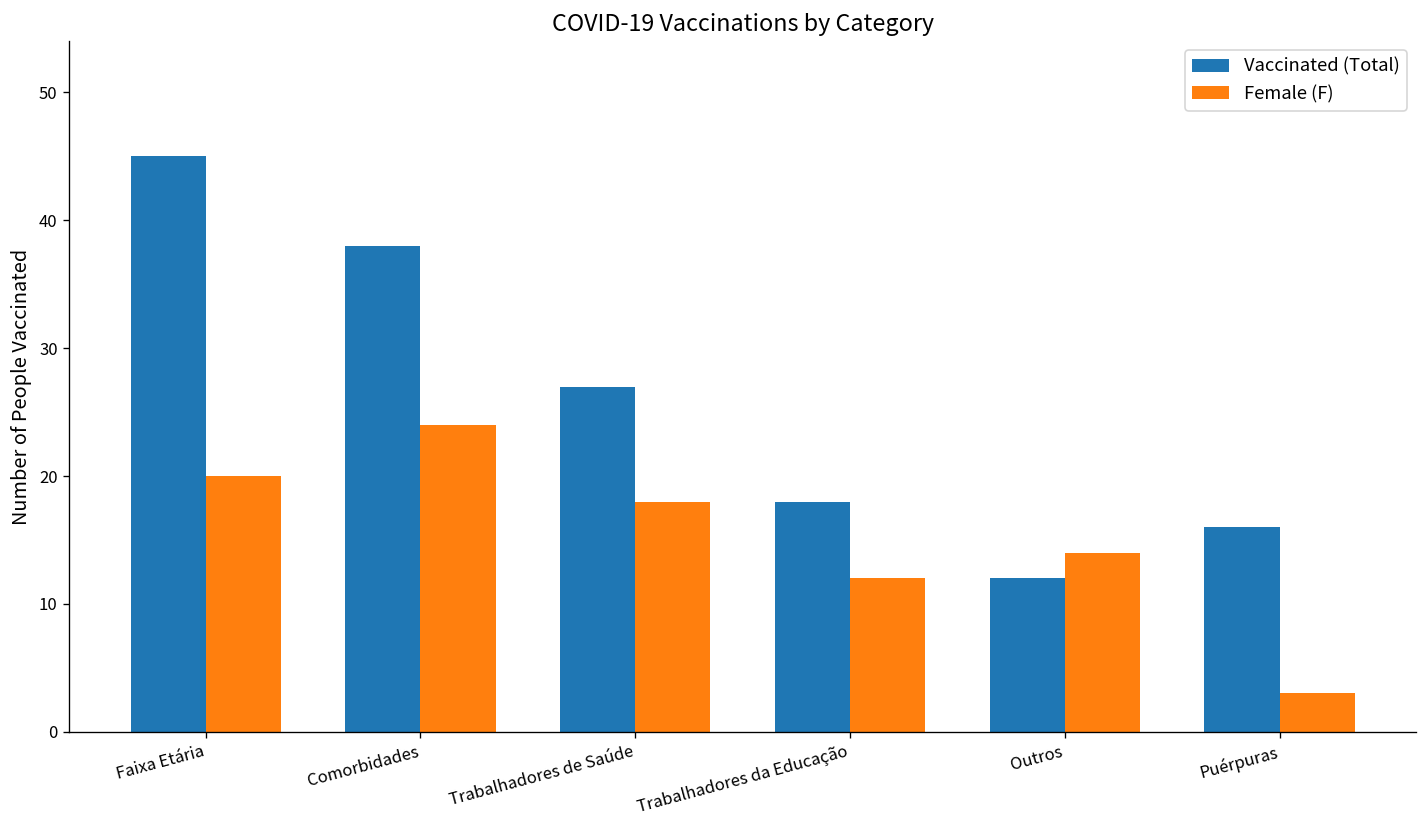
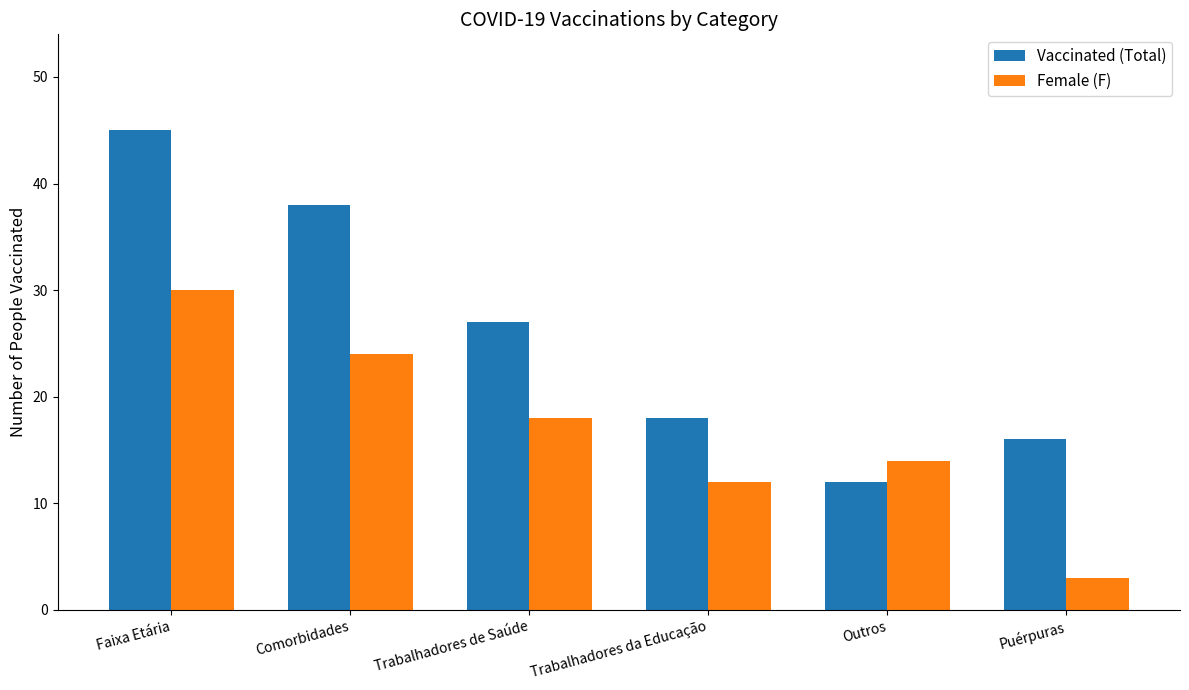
  {
    "Vaccinated (Total)": {
      "Faixa Etária": 45,
      "Comorbidades": 38,
      "Trabalhadores de Saúde": 27,
      "Trabalhadores da Educação": 18,
      "Outros": 12,
      "Puérpuras": 16
    },
    "Female (F)": {
-     "Faixa Etária": 20,
+     "Faixa Etária": 30,
      "Comorbidades": 24,
      "Trabalhadores de Saúde": 18,
      "Trabalhadores da Educação": 12,
      "Outros": 14,
      "Puérpuras": 3
    }
  }
